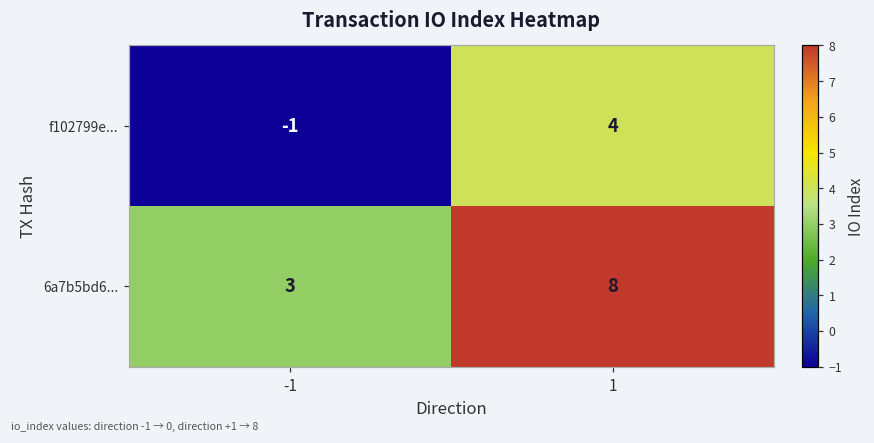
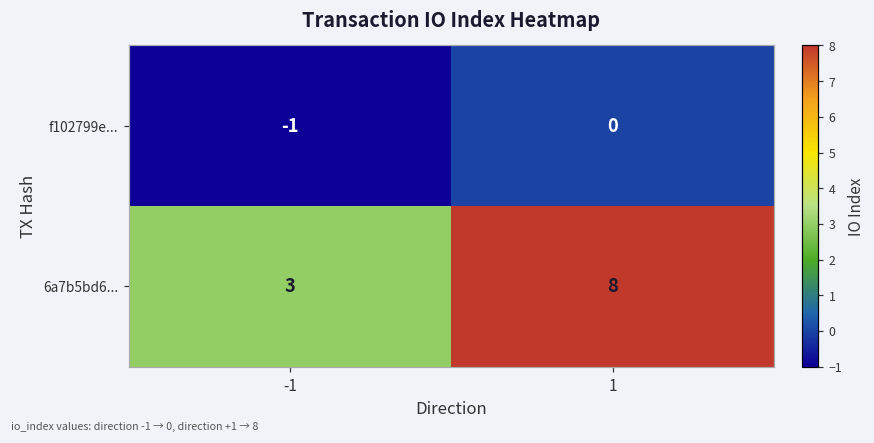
  {
    "f102799e...": {
      "-1": -1,
-     "1": 4
+     "1": 0
    },
    "6a7b5bd6...": {
      "-1": 3,
      "1": 8
    }
  }
